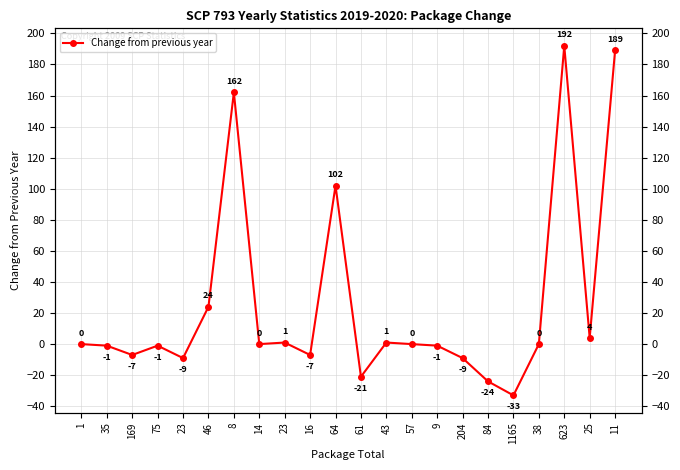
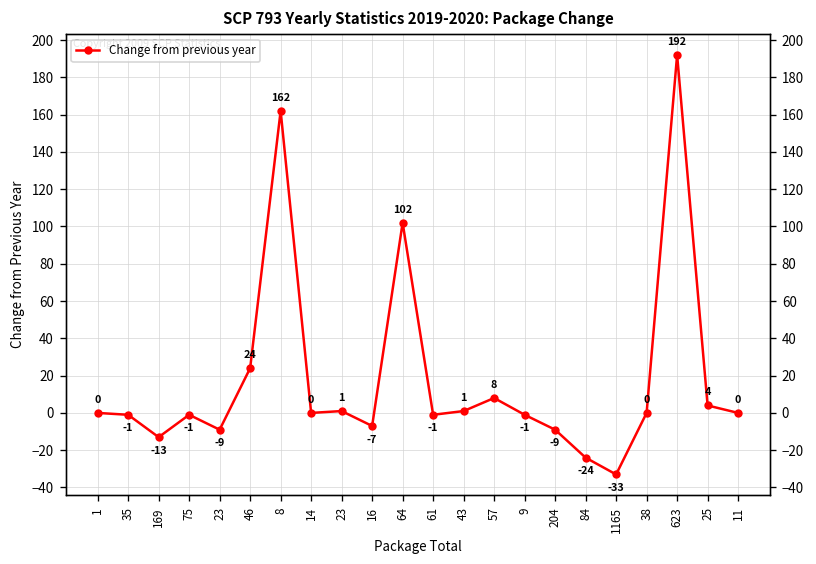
  {
    "1": 0,
    "35": -1,
-   "169": -7,
+   "169": -13,
    "75": -1,
    "46": 24,
    "8": 162,
    "14": 0,
    "16": -7,
    "64": 102,
-   "61": -21,
+   "61": -1,
    "43": 1,
-   "57": 0,
+   "57": 8,
    "9": -1,
    "204": -9,
    "84": -24,
    "1165": -33,
    "38": 0,
    "623": 192,
    "25": 4,
-   "11": 189
+   "11": 0
  }
